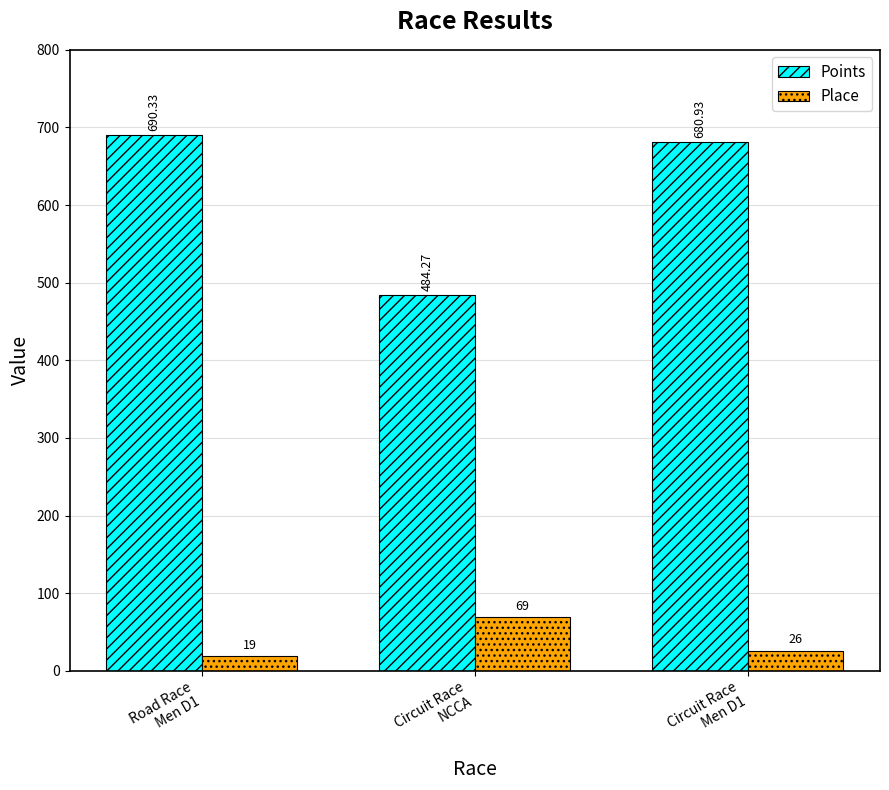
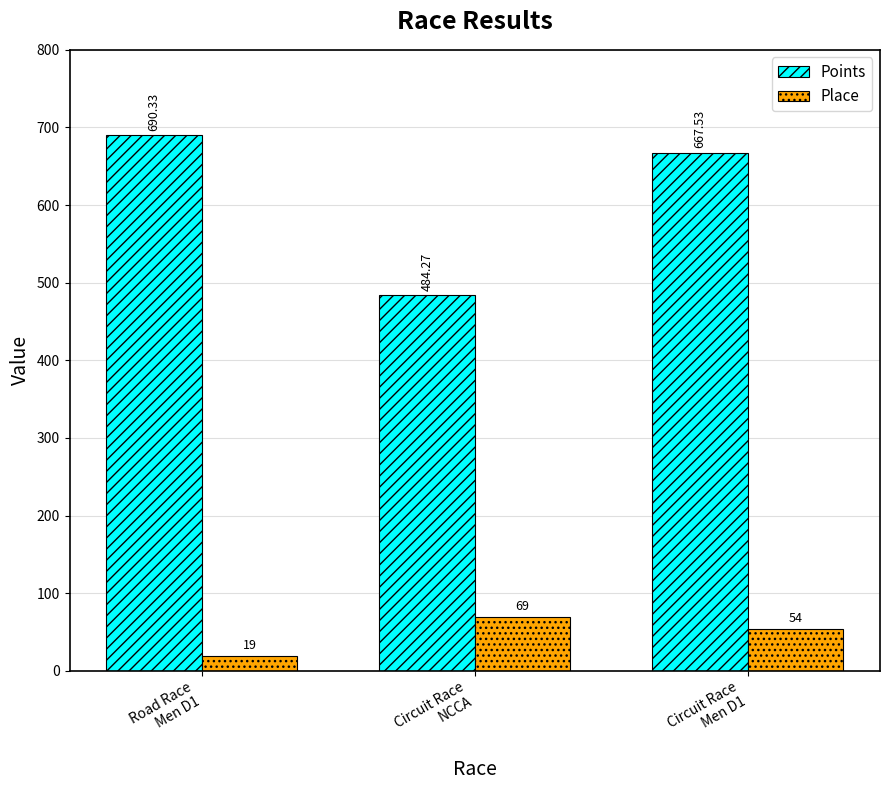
  {
    "Points": {
      "Road Race Men D1": 690.33,
      "Circuit Race NCCA": 484.27,
-     "Circuit Race Men D1": 680.93
+     "Circuit Race Men D1": 667.53
    },
    "Place": {
      "Road Race Men D1": 19,
      "Circuit Race NCCA": 69,
-     "Circuit Race Men D1": 26
+     "Circuit Race Men D1": 54
    }
  }
